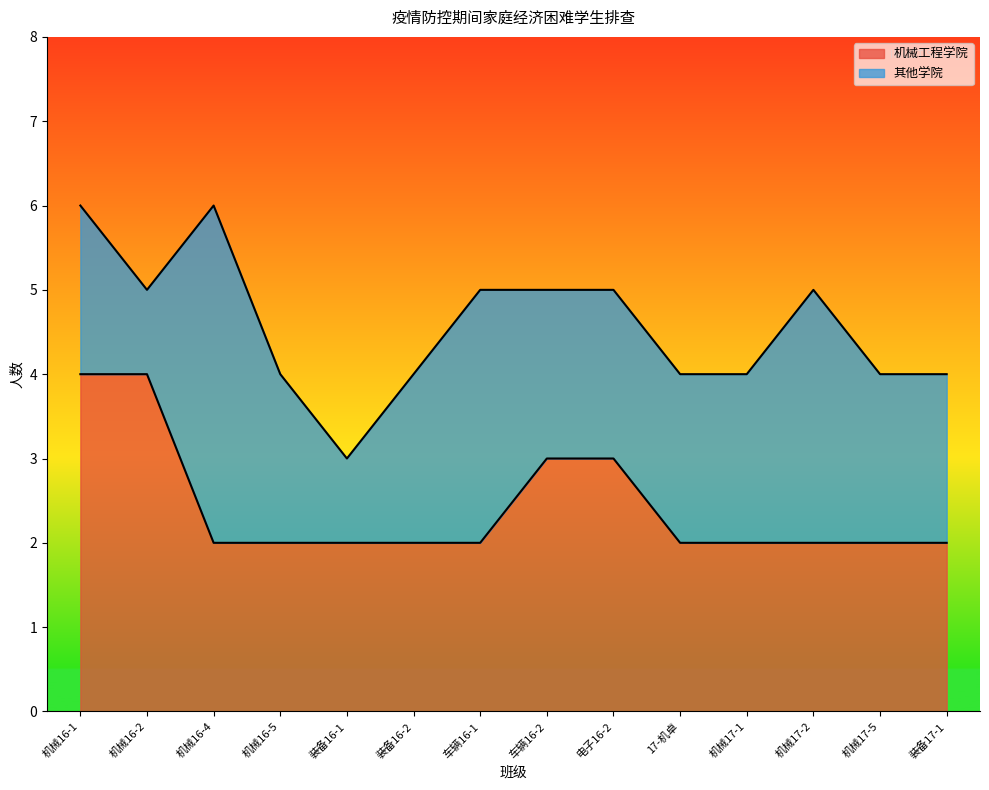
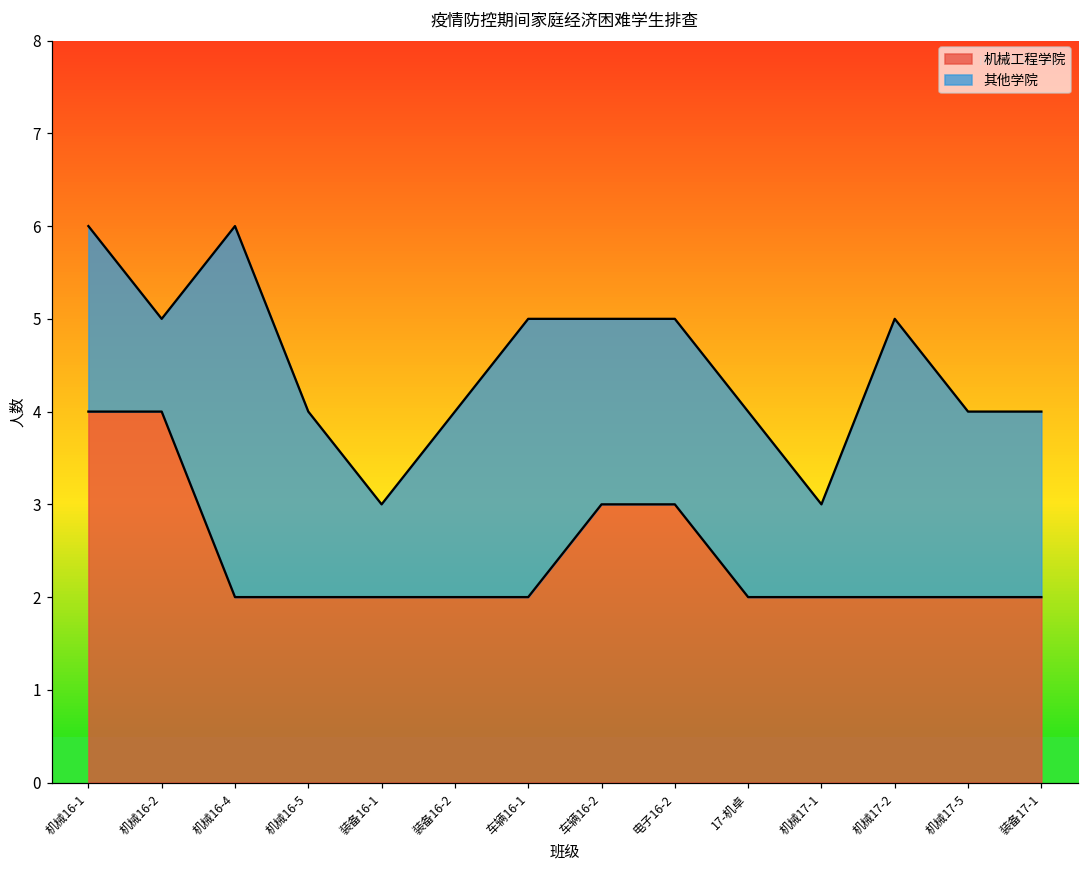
  {
    "机械工程学院": {
      "机械16-1": 4,
      "机械16-2": 4,
      "机械16-4": 2,
      "机械16-5": 2,
      "装备16-1": 2,
      "装备16-2": 2,
      "车辆16-1": 2,
      "车辆16-2": 3,
      "电子16-2": 3,
      "17-机卓": 2,
      "机械17-1": 2,
      "机械17-2": 2,
      "机械17-5": 2,
      "装备17-1": 2
    },
    "其他学院": {
      "机械16-1": 2,
      "机械16-2": 1,
      "机械16-4": 4,
      "机械16-5": 2,
      "装备16-1": 1,
      "装备16-2": 2,
      "车辆16-1": 3,
      "车辆16-2": 2,
      "电子16-2": 2,
      "17-机卓": 2,
-     "机械17-1": 2,
+     "机械17-1": 1,
      "机械17-2": 3,
      "机械17-5": 2,
      "装备17-1": 2
    }
  }
